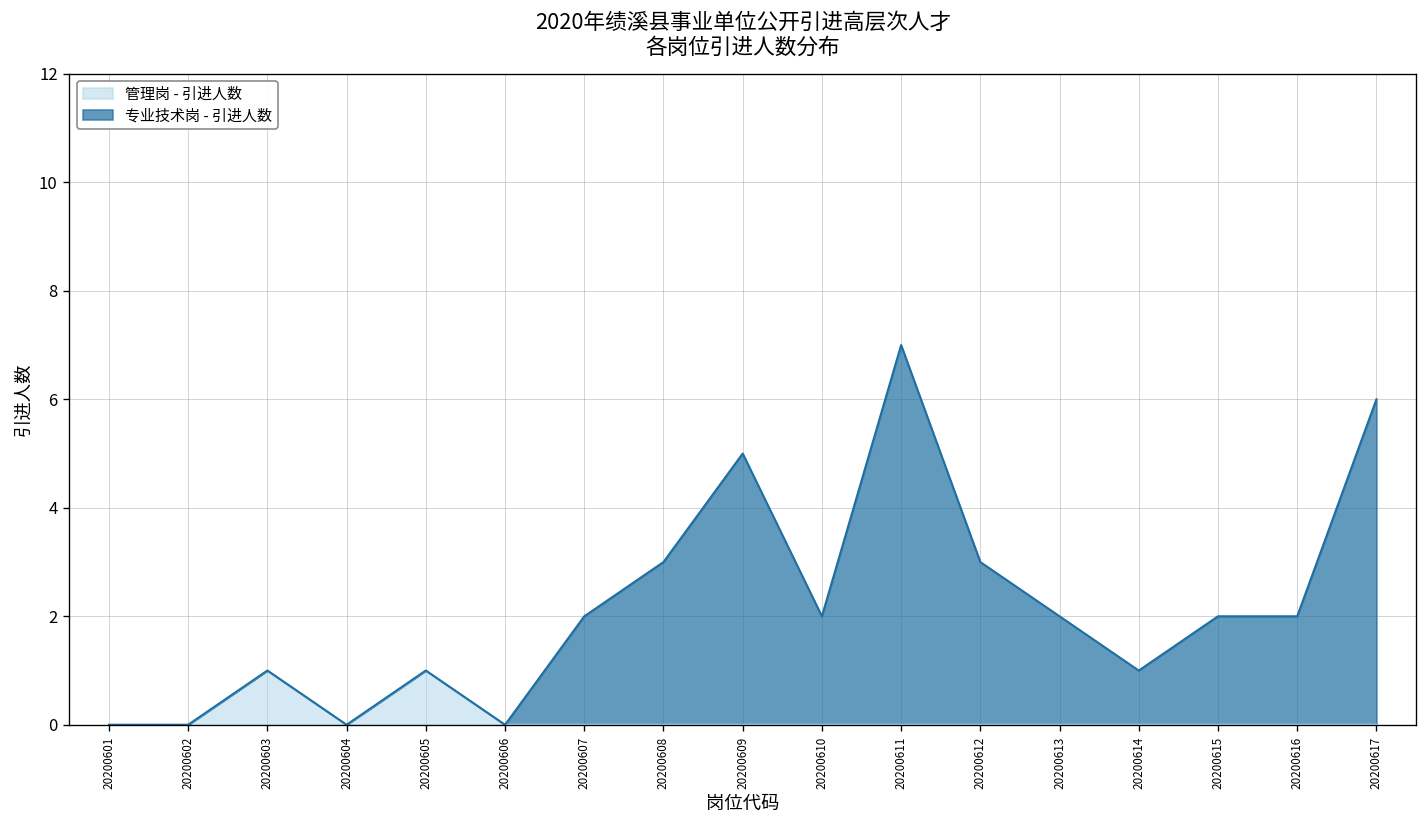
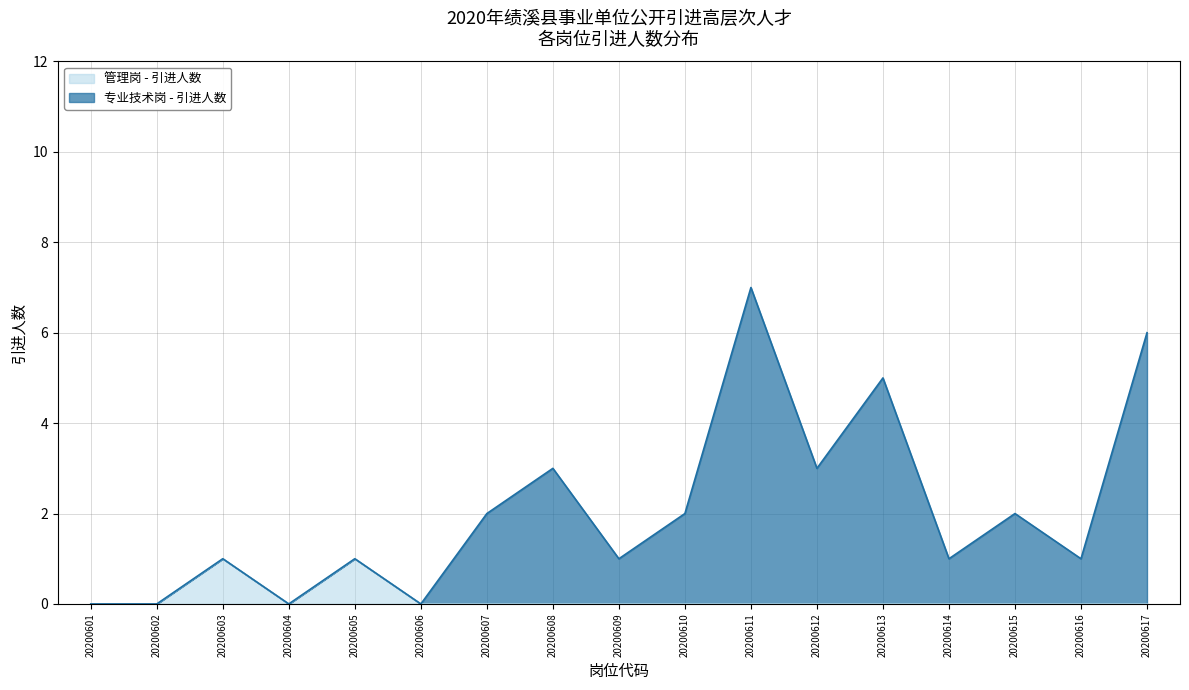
  {
    "管理岗 - 引进人数": {
      "20200607": 0,
      "20200608": 0,
      "20200609": 0,
      "20200610": 0,
      "20200611": 0,
      "20200612": 0,
      "20200613": 0,
      "20200614": 0,
      "20200615": 0,
      "20200616": 0,
      "20200617": 0
    },
    "专业技术岗 - 引进人数": {
      "20200607": 2,
      "20200608": 3,
-     "20200609": 5,
+     "20200609": 1,
      "20200610": 2,
      "20200611": 7,
      "20200612": 3,
-     "20200613": 2,
+     "20200613": 5,
      "20200614": 1,
      "20200615": 2,
-     "20200616": 2,
+     "20200616": 1,
      "20200617": 6
    }
  }
